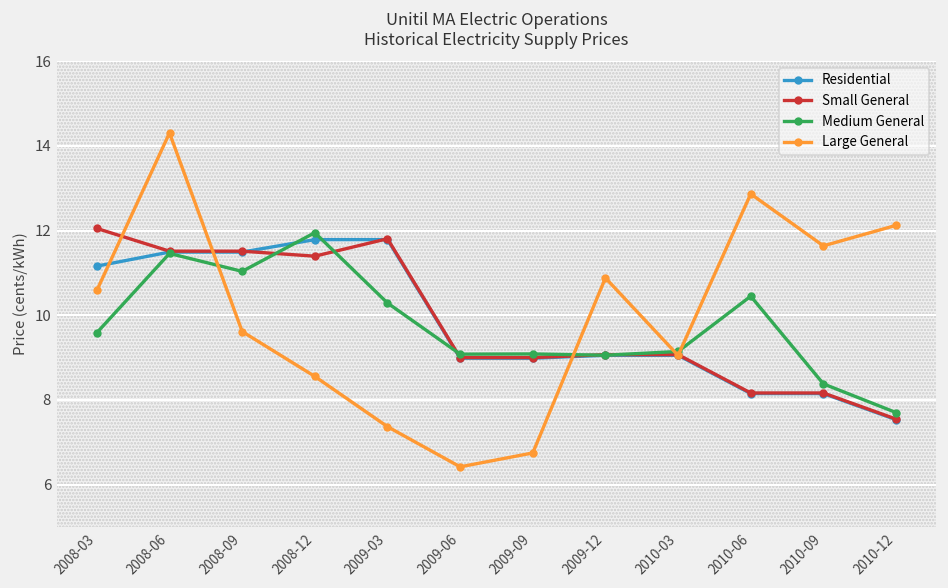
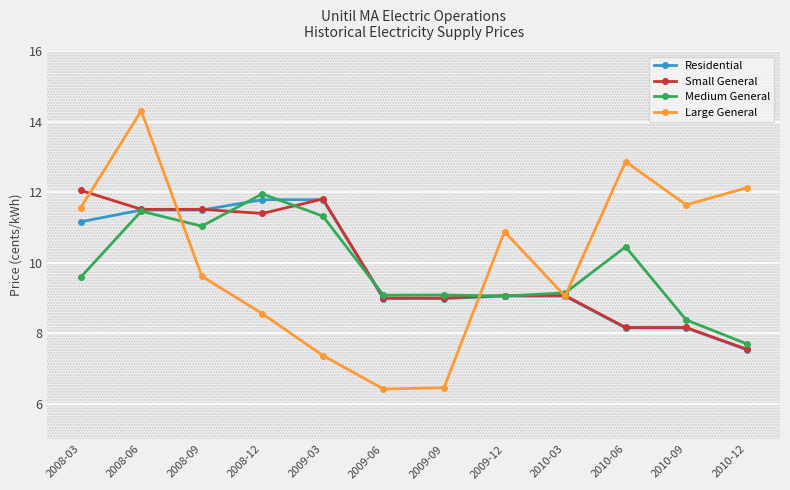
  {
    "Small General": {
      "2008-03": 12.1,
      "2008-12": 11.4
    },
    "Medium General": {
      "2008-03": 9.6,
      "2008-09": 11.0,
      "2008-12": 12.0,
-     "2009-03": 10.3,
+     "2009-03": 11.3,
      "2009-06": 9.1,
      "2009-09": 9.1,
      "2010-03": 9.1,
      "2010-06": 10.5,
      "2010-09": 8.4,
      "2010-12": 7.7
    },
    "Large General": {
-     "2008-03": 10.6,
+     "2008-03": 11.6,
      "2008-06": 14.3,
      "2008-09": 9.6,
      "2008-12": 8.6,
      "2009-03": 7.4,
      "2009-06": 6.4,
-     "2009-09": 6.7,
+     "2009-09": 6.5,
      "2009-12": 10.9,
      "2010-06": 12.9,
      "2010-09": 11.6,
      "2010-12": 12.1
    }
  }
